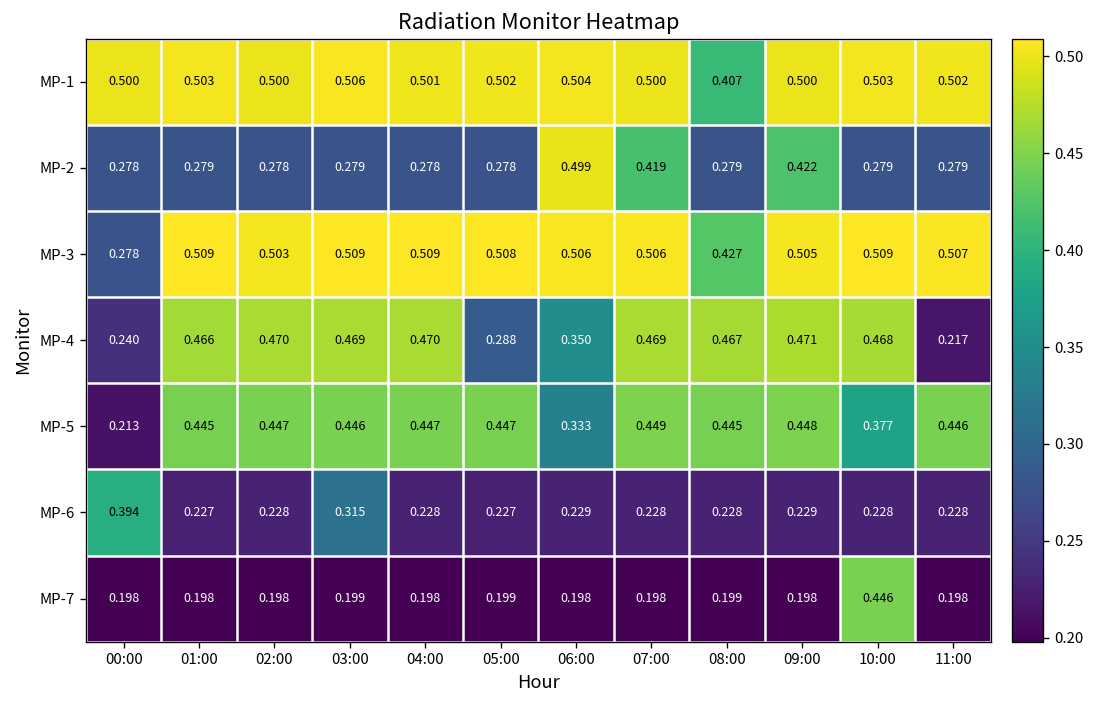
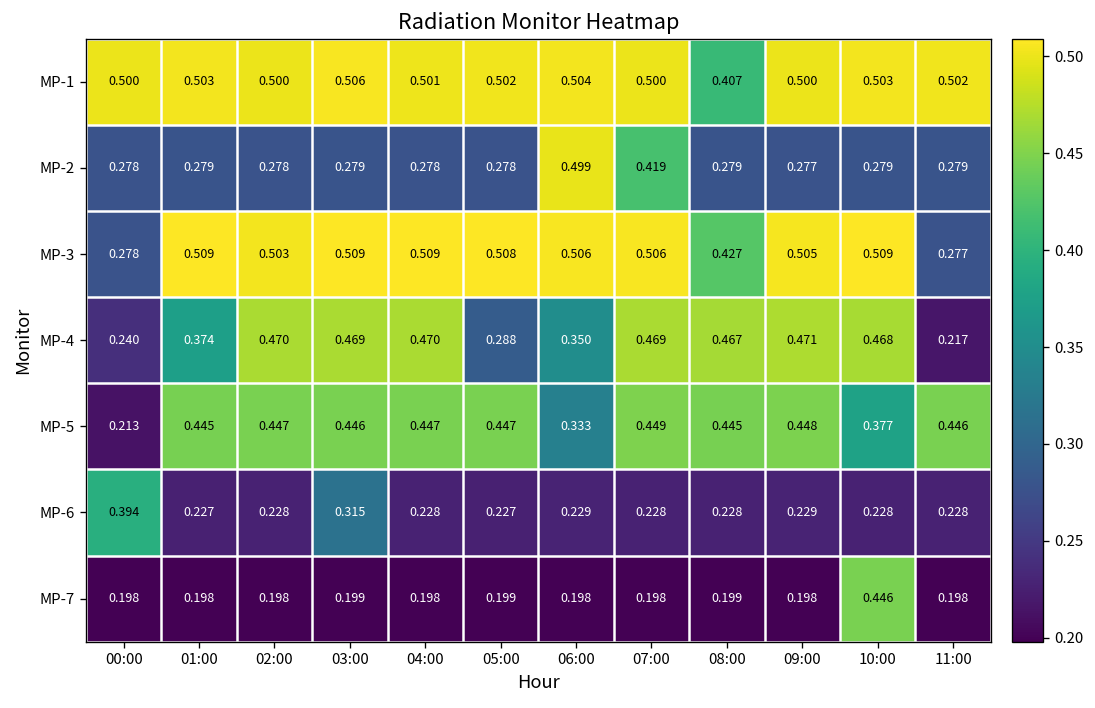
  {
    "MP-1": {
      "00:00": 0.500,
      "01:00": 0.503,
      "02:00": 0.500,
      "03:00": 0.506,
      "04:00": 0.501,
      "05:00": 0.502,
      "06:00": 0.504,
      "07:00": 0.500,
      "08:00": 0.407,
      "09:00": 0.500,
      "10:00": 0.503,
      "11:00": 0.502
    },
    "MP-2": {
      "00:00": 0.278,
      "01:00": 0.279,
      "02:00": 0.278,
      "03:00": 0.279,
      "04:00": 0.278,
      "05:00": 0.278,
      "06:00": 0.499,
      "07:00": 0.419,
      "08:00": 0.279,
-     "09:00": 0.422,
+     "09:00": 0.277,
      "10:00": 0.279,
      "11:00": 0.279
    },
    "MP-3": {
      "00:00": 0.278,
      "01:00": 0.509,
      "02:00": 0.503,
      "03:00": 0.509,
      "04:00": 0.509,
      "05:00": 0.508,
      "06:00": 0.506,
      "07:00": 0.506,
      "08:00": 0.427,
      "09:00": 0.505,
      "10:00": 0.509,
-     "11:00": 0.507
+     "11:00": 0.277
    },
    "MP-4": {
      "00:00": 0.240,
-     "01:00": 0.466,
+     "01:00": 0.374,
      "02:00": 0.470,
      "03:00": 0.469,
      "04:00": 0.470,
      "05:00": 0.288,
      "06:00": 0.350,
      "07:00": 0.469,
      "08:00": 0.467,
      "09:00": 0.471,
      "10:00": 0.468,
      "11:00": 0.217
    },
    "MP-5": {
      "00:00": 0.213,
      "01:00": 0.445,
      "02:00": 0.447,
      "03:00": 0.446,
      "04:00": 0.447,
      "05:00": 0.447,
      "06:00": 0.333,
      "07:00": 0.449,
      "08:00": 0.445,
      "09:00": 0.448,
      "10:00": 0.377,
      "11:00": 0.446
    },
    "MP-6": {
      "00:00": 0.394,
      "01:00": 0.227,
      "02:00": 0.228,
      "03:00": 0.315,
      "04:00": 0.228,
      "05:00": 0.227,
      "06:00": 0.229,
      "07:00": 0.228,
      "08:00": 0.228,
      "09:00": 0.229,
      "10:00": 0.228,
      "11:00": 0.228
    },
    "MP-7": {
      "00:00": 0.198,
      "01:00": 0.198,
      "02:00": 0.198,
      "03:00": 0.199,
      "04:00": 0.198,
      "05:00": 0.199,
      "06:00": 0.198,
      "07:00": 0.198,
      "08:00": 0.199,
      "09:00": 0.198,
      "10:00": 0.446,
      "11:00": 0.198
    }
  }
